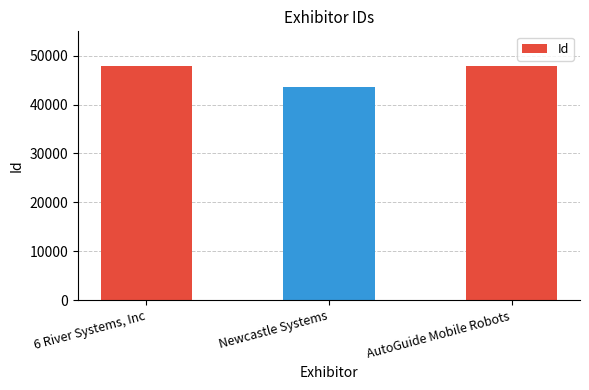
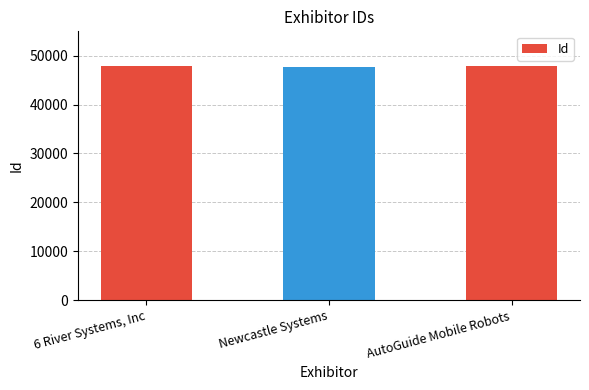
  {
    "6 River Systems, Inc": 48000,
-   "Newcastle Systems": 44000,
+   "Newcastle Systems": 48000,
    "AutoGuide Mobile Robots": 48000
  }
